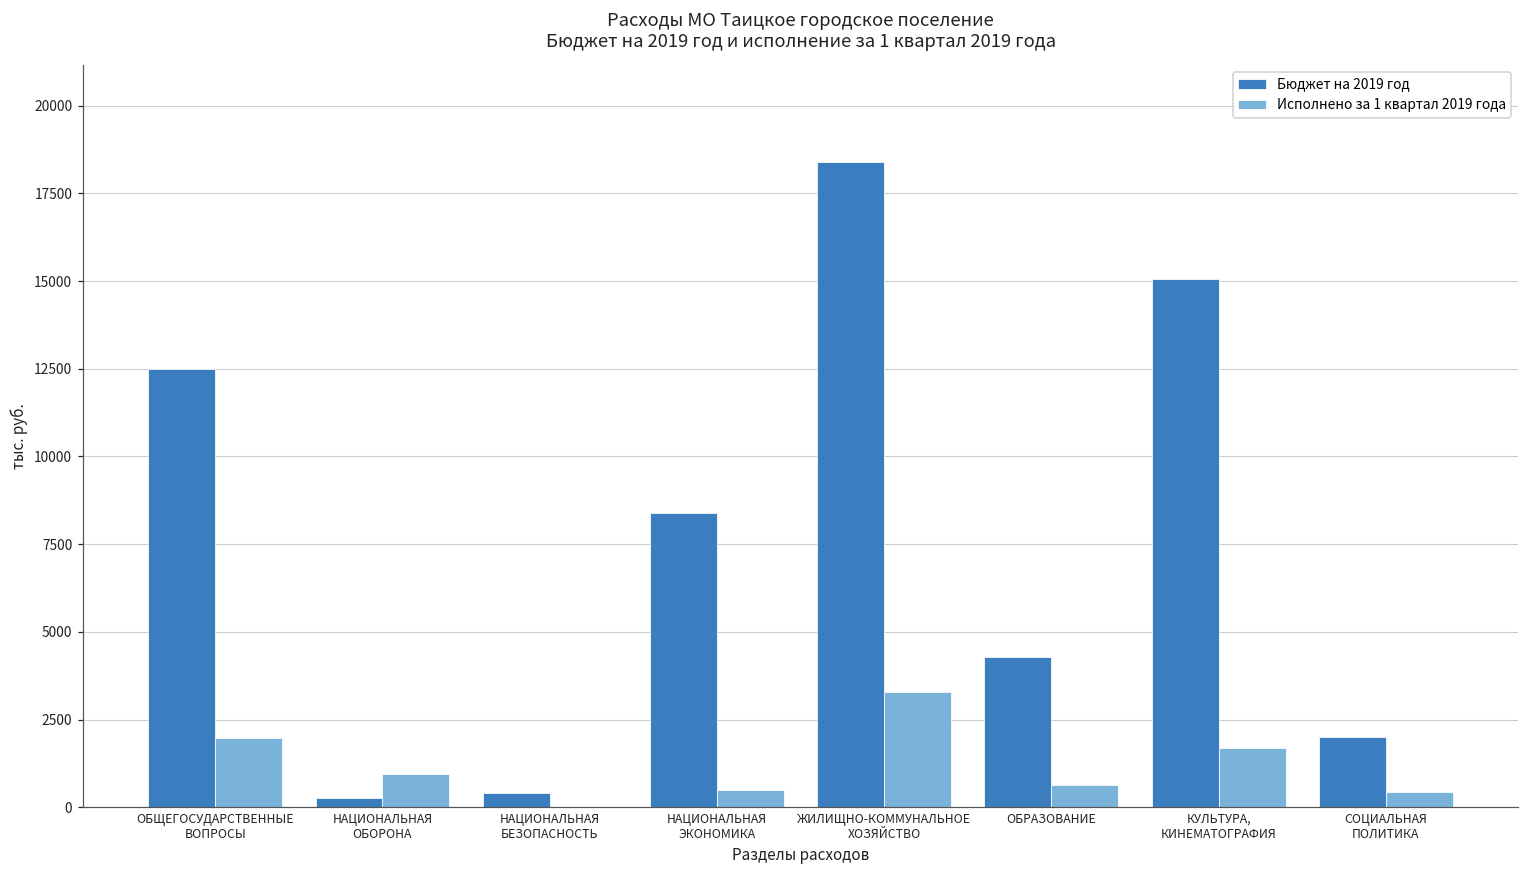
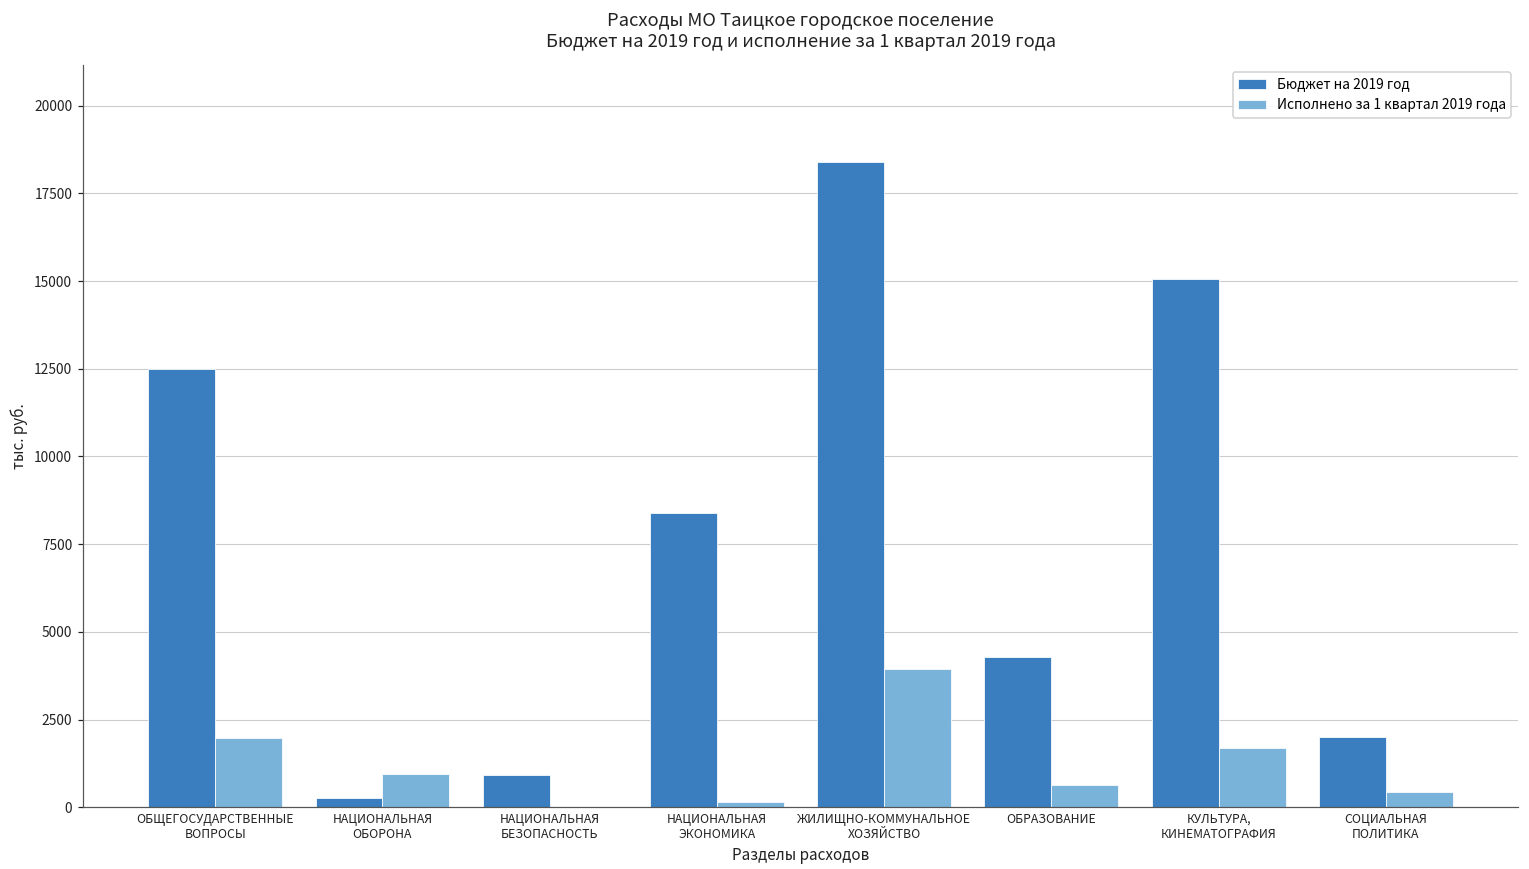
  {
    "Бюджет на 2019 год": {
      "ОБЩЕГОСУДАРСТВЕННЫЕ ВОПРОСЫ": 12500,
      "НАЦИОНАЛЬНАЯ ОБОРОНА": 300,
-     "НАЦИОНАЛЬНАЯ БЕЗОПАСНОСТЬ": 400,
+     "НАЦИОНАЛЬНАЯ БЕЗОПАСНОСТЬ": 900,
      "НАЦИОНАЛЬНАЯ ЭКОНОМИКА": 8400,
      "ЖИЛИЩНО-КОММУНАЛЬНОЕ ХОЗЯЙСТВО": 18400,
      "ОБРАЗОВАНИЕ": 4300,
      "КУЛЬТУРА, КИНЕМАТОГРАФИЯ": 15100,
      "СОЦИАЛЬНАЯ ПОЛИТИКА": 2000
    },
    "Исполнено за 1 квартал 2019 года": {
      "ОБЩЕГОСУДАРСТВЕННЫЕ ВОПРОСЫ": 2000,
      "НАЦИОНАЛЬНАЯ ОБОРОНА": 900,
      "НАЦИОНАЛЬНАЯ БЕЗОПАСНОСТЬ": 0,
-     "НАЦИОНАЛЬНАЯ ЭКОНОМИКА": 500,
-     "ЖИЛИЩНО-КОММУНАЛЬНОЕ ХОЗЯЙСТВО": 3300,
+     "НАЦИОНАЛЬНАЯ ЭКОНОМИКА": 200,
+     "ЖИЛИЩНО-КОММУНАЛЬНОЕ ХОЗЯЙСТВО": 4000,
      "ОБРАЗОВАНИЕ": 600,
      "КУЛЬТУРА, КИНЕМАТОГРАФИЯ": 1700,
      "СОЦИАЛЬНАЯ ПОЛИТИКА": 400
    }
  }
